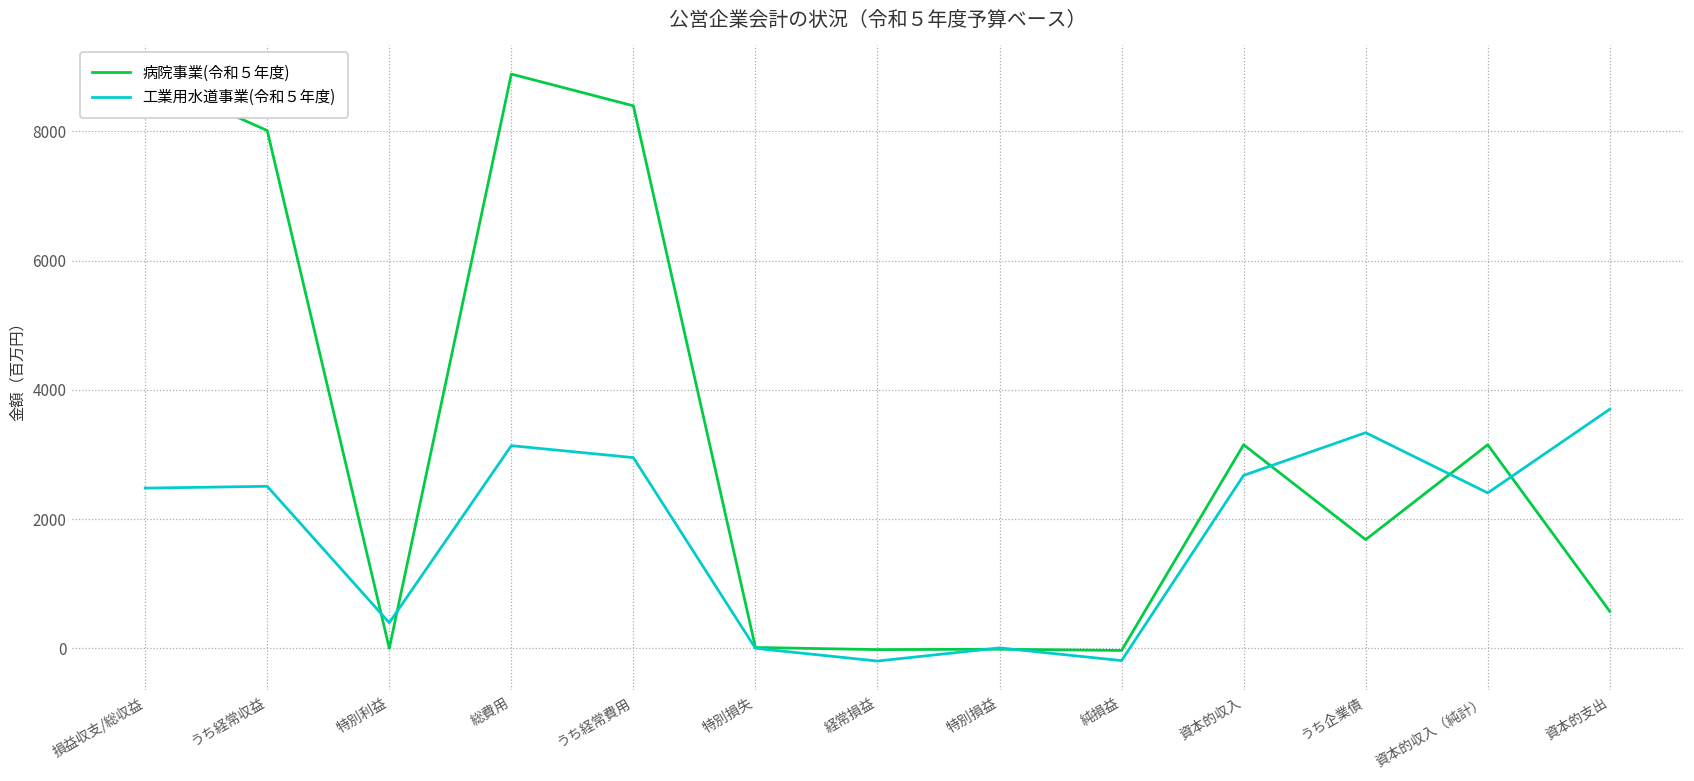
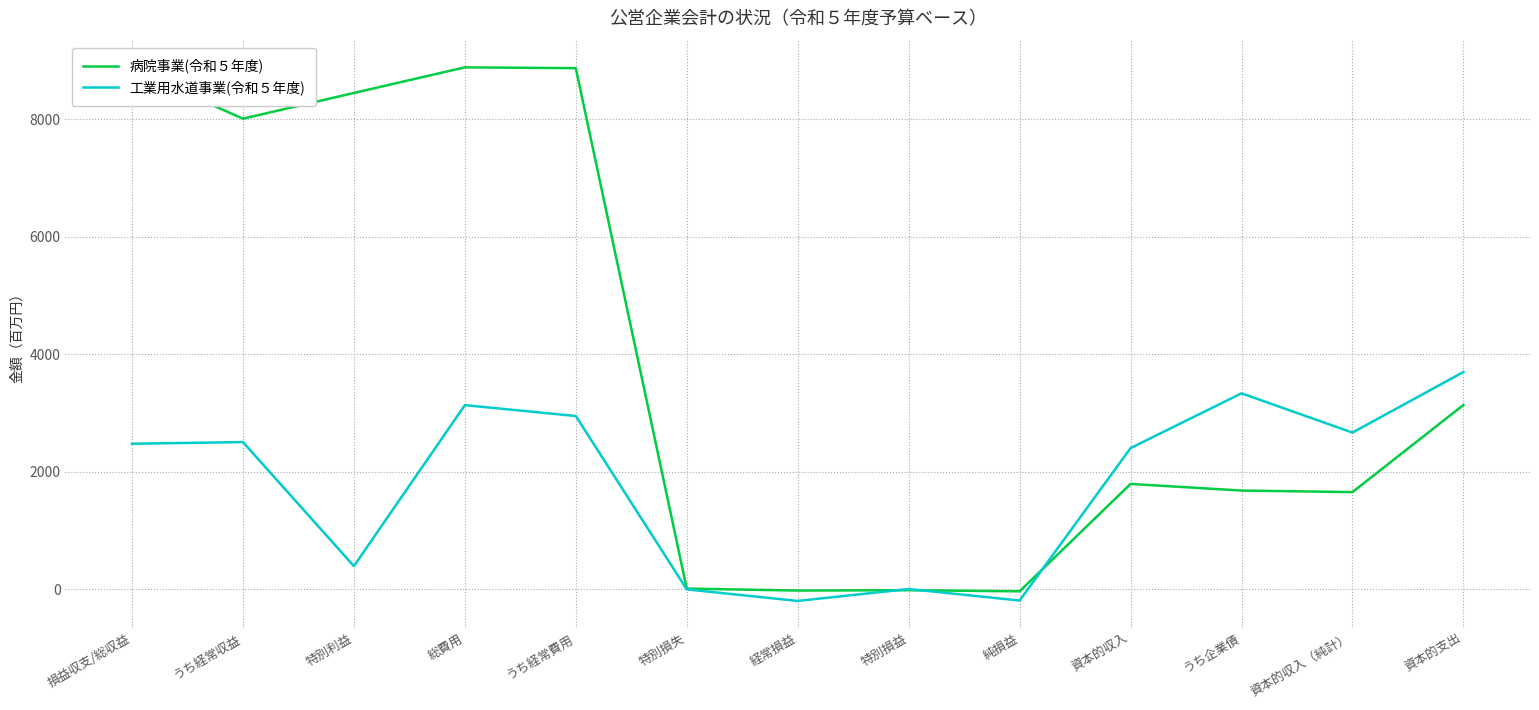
  {
    "病院事業(令和５年度)": {
      "うち経常収益": 8000,
-     "特別利益": 0,
+     "特別利益": 8500,
      "総費用": 8900,
-     "うち経常費用": 8400,
+     "うち経常費用": 8900,
      "経常損益": 0,
      "純損益": 0,
-     "資本的収入": 3200,
+     "資本的収入": 1800,
      "うち企業債": 1700,
-     "資本的収入（純計）": 3200,
-     "資本的支出": 600
+     "資本的収入（純計）": 1700,
+     "資本的支出": 3100
    },
    "工業用水道事業(令和５年度)": {
      "損益収支/総収益": 2500,
      "うち経常収益": 2500,
      "特別利益": 400,
      "総費用": 3100,
      "うち経常費用": 3000,
      "経常損益": -200,
      "純損益": -200,
-     "資本的収入": 2700,
+     "資本的収入": 2400,
      "うち企業債": 3300,
-     "資本的収入（純計）": 2400,
+     "資本的収入（純計）": 2700,
      "資本的支出": 3700
    }
  }
